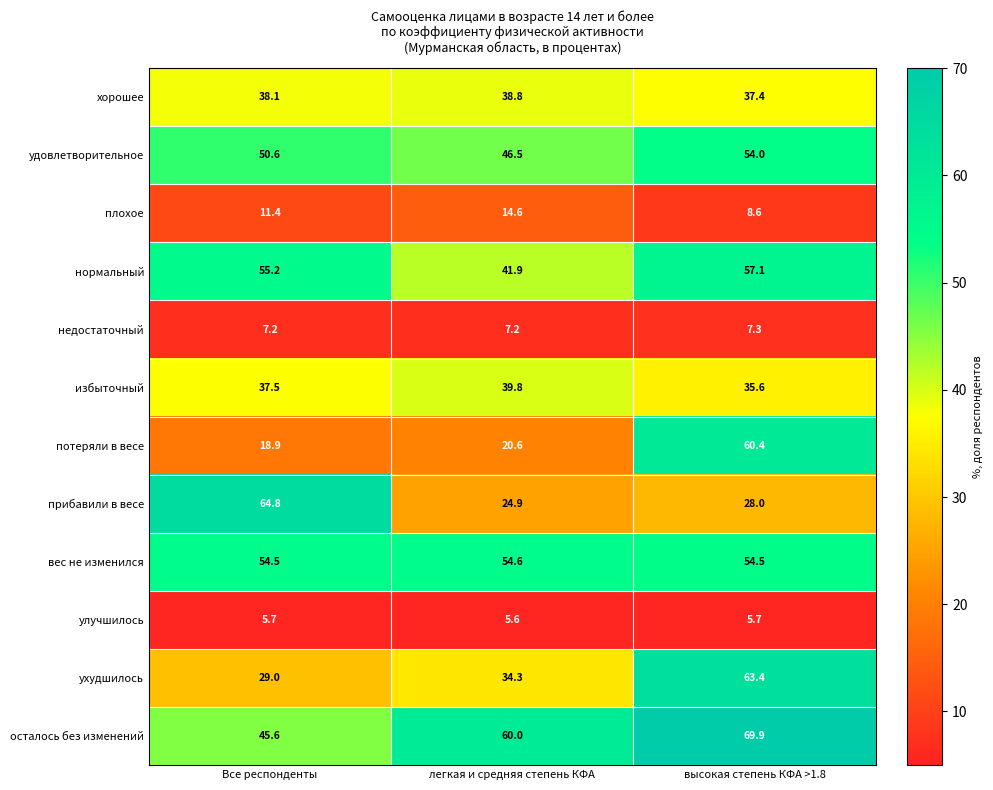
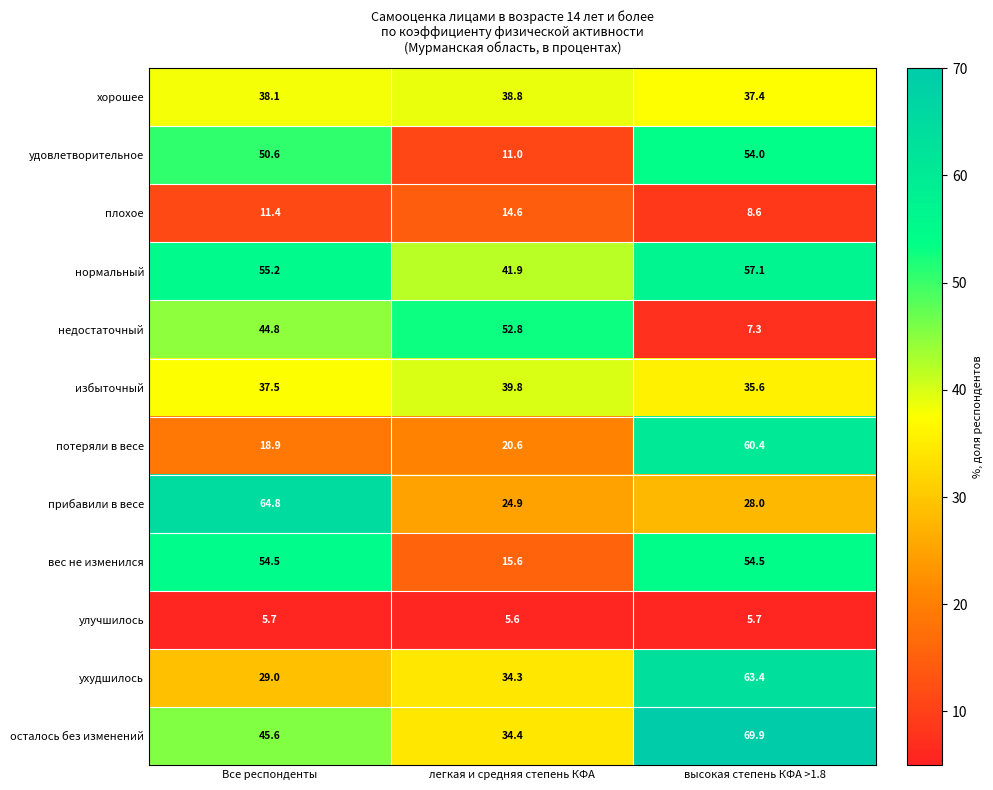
  {
    "хорошее": {
      "Все респонденты": 38.1,
      "легкая и средняя степень КФА": 38.8,
      "высокая степень КФА >1.8": 37.4
    },
    "удовлетворительное": {
      "Все респонденты": 50.6,
-     "легкая и средняя степень КФА": 46.5,
+     "легкая и средняя степень КФА": 11.0,
      "высокая степень КФА >1.8": 54.0
    },
    "плохое": {
      "Все респонденты": 11.4,
      "легкая и средняя степень КФА": 14.6,
      "высокая степень КФА >1.8": 8.6
    },
    "нормальный": {
      "Все респонденты": 55.2,
      "легкая и средняя степень КФА": 41.9,
      "высокая степень КФА >1.8": 57.1
    },
    "недостаточный": {
-     "Все респонденты": 7.2,
-     "легкая и средняя степень КФА": 7.2,
+     "Все респонденты": 44.8,
+     "легкая и средняя степень КФА": 52.8,
      "высокая степень КФА >1.8": 7.3
    },
    "избыточный": {
      "Все респонденты": 37.5,
      "легкая и средняя степень КФА": 39.8,
      "высокая степень КФА >1.8": 35.6
    },
    "потеряли в весе": {
      "Все респонденты": 18.9,
      "легкая и средняя степень КФА": 20.6,
      "высокая степень КФА >1.8": 60.4
    },
    "прибавили в весе": {
      "Все респонденты": 64.8,
      "легкая и средняя степень КФА": 24.9,
      "высокая степень КФА >1.8": 28.0
    },
    "вес не изменился": {
      "Все респонденты": 54.5,
-     "легкая и средняя степень КФА": 54.6,
+     "легкая и средняя степень КФА": 15.6,
      "высокая степень КФА >1.8": 54.5
    },
    "улучшилось": {
      "Все респонденты": 5.7,
      "легкая и средняя степень КФА": 5.6,
      "высокая степень КФА >1.8": 5.7
    },
    "ухудшилось": {
      "Все респонденты": 29.0,
      "легкая и средняя степень КФА": 34.3,
      "высокая степень КФА >1.8": 63.4
    },
    "осталось без изменений": {
      "Все респонденты": 45.6,
-     "легкая и средняя степень КФА": 60.0,
+     "легкая и средняя степень КФА": 34.4,
      "высокая степень КФА >1.8": 69.9
    }
  }
